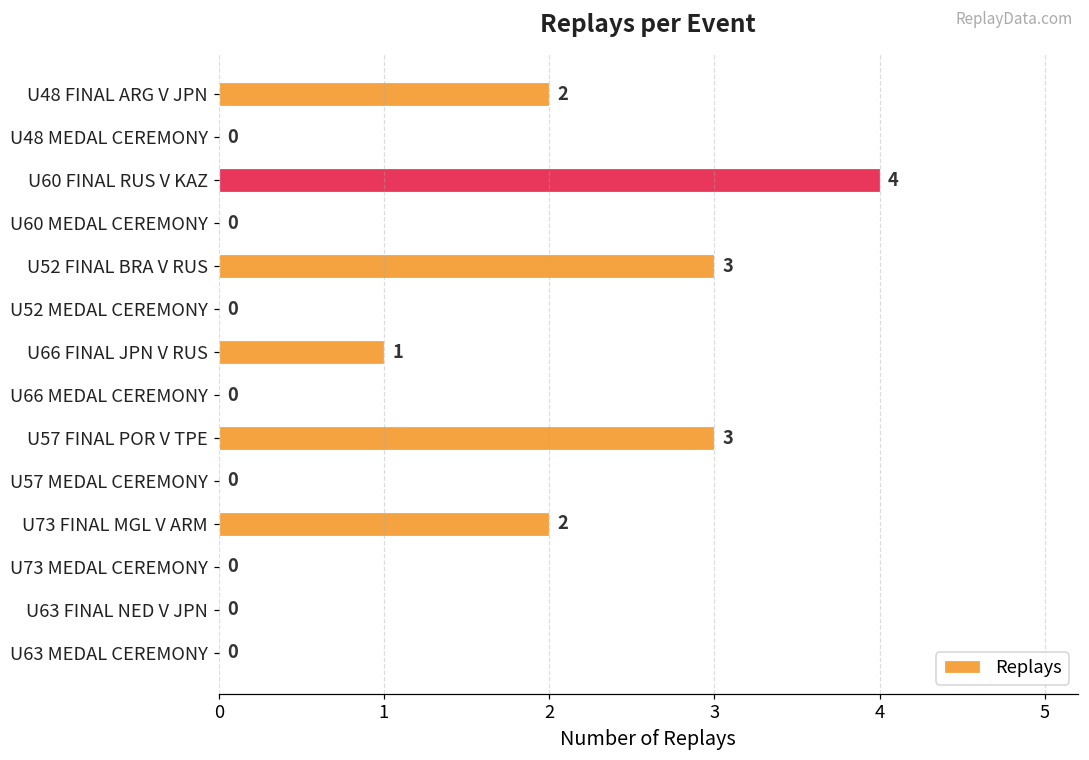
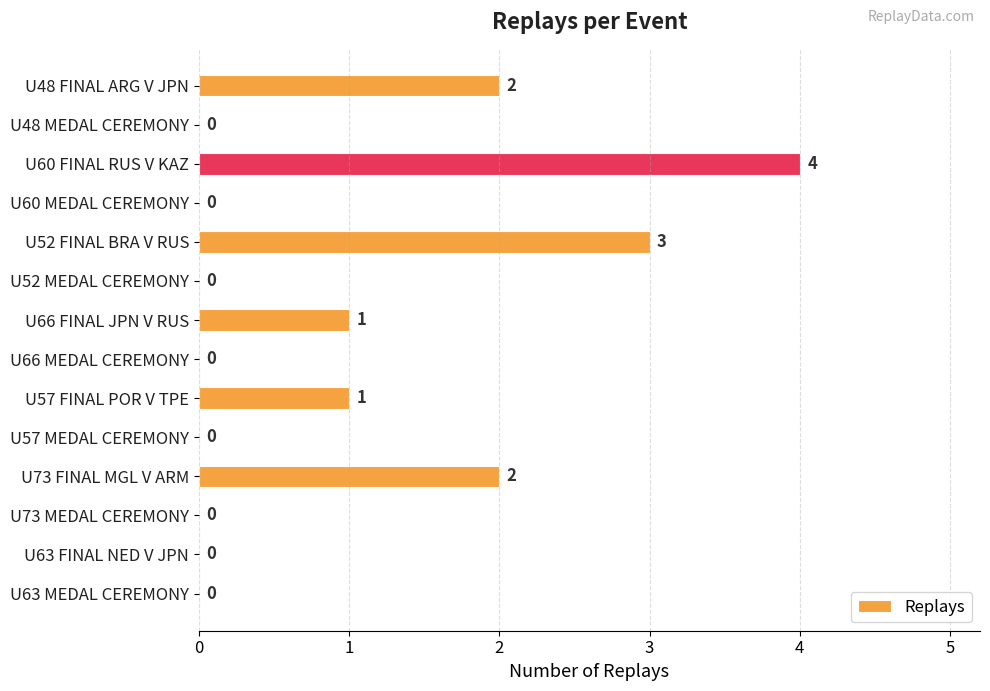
  {
    "U48 FINAL ARG V JPN": 2,
    "U48 MEDAL CEREMONY": 0,
    "U60 FINAL RUS V KAZ": 4,
    "U60 MEDAL CEREMONY": 0,
    "U52 FINAL BRA V RUS": 3,
    "U52 MEDAL CEREMONY": 0,
    "U66 FINAL JPN V RUS": 1,
    "U66 MEDAL CEREMONY": 0,
-   "U57 FINAL POR V TPE": 3,
+   "U57 FINAL POR V TPE": 1,
    "U57 MEDAL CEREMONY": 0,
    "U73 FINAL MGL V ARM": 2,
    "U73 MEDAL CEREMONY": 0,
    "U63 FINAL NED V JPN": 0,
    "U63 MEDAL CEREMONY": 0
  }
